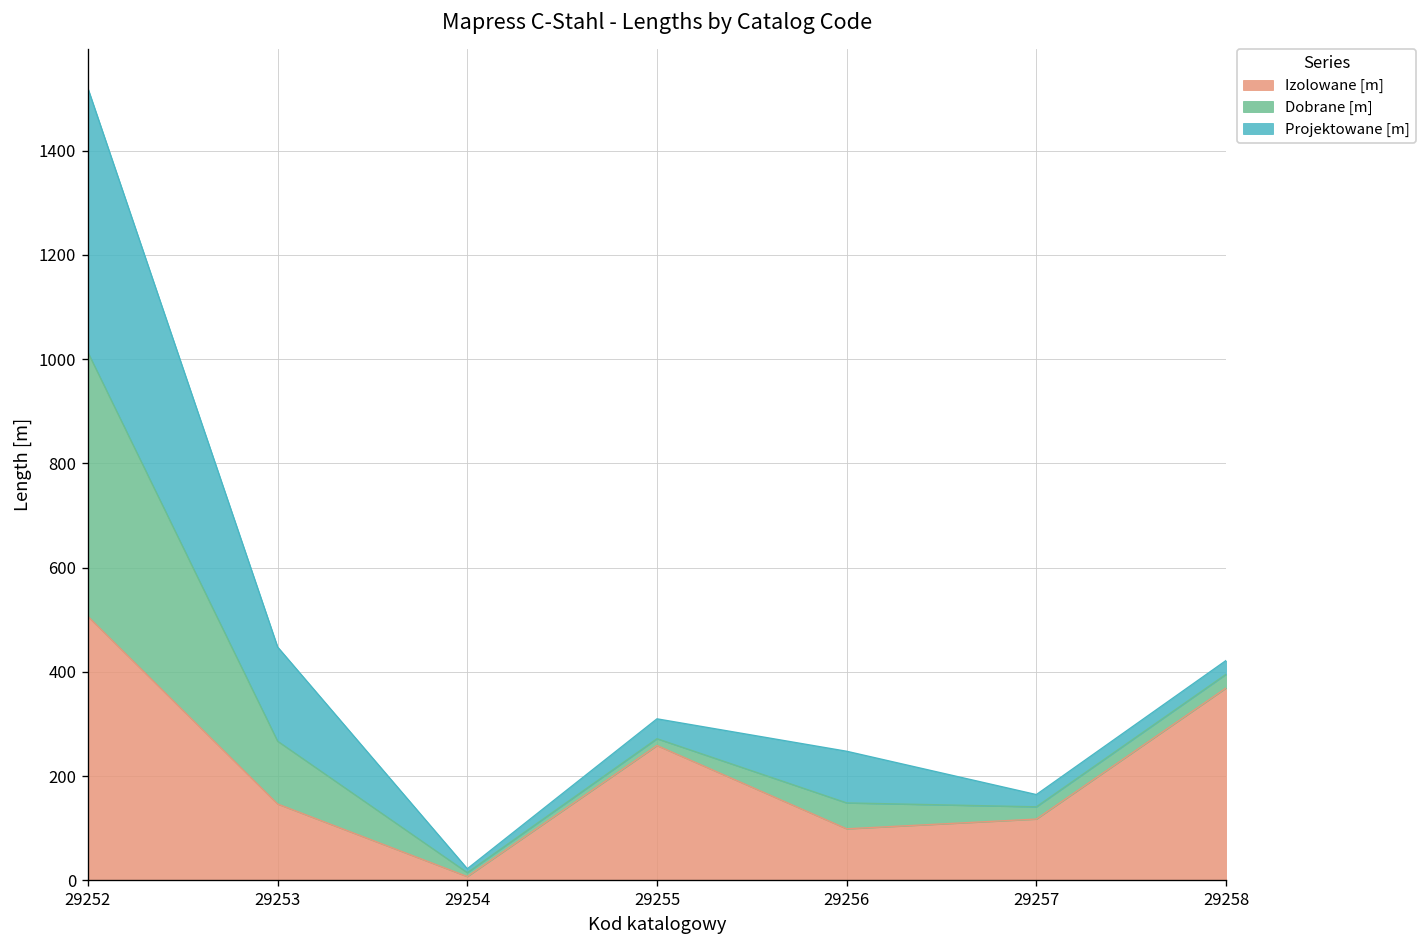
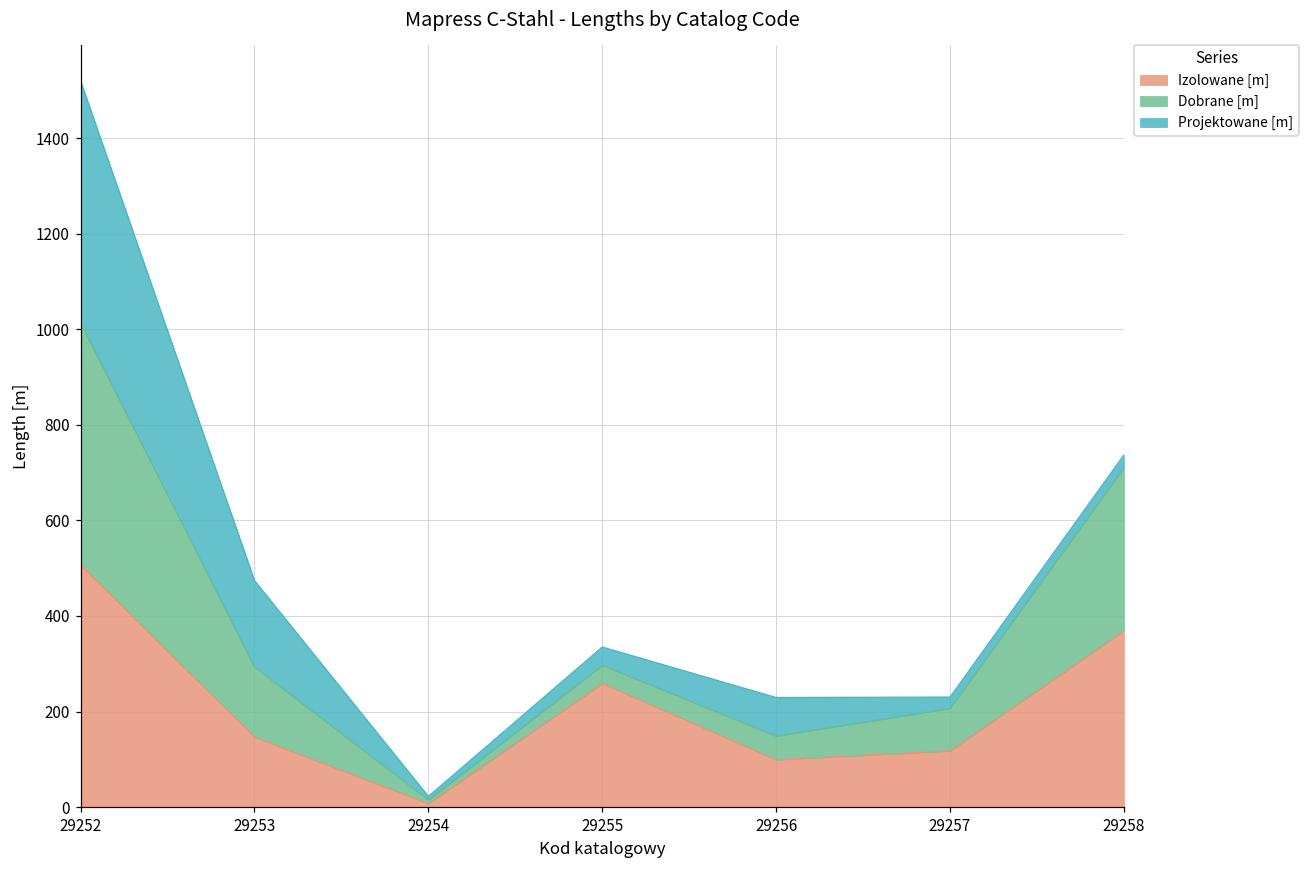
  {
    "Izolowane [m]": {
      "29252": 510,
      "29253": 150,
      "29254": 10,
      "29255": 260,
      "29256": 100,
      "29257": 120,
      "29258": 370
    },
    "Dobrane [m]": {
      "29252": 510,
-     "29253": 120,
+     "29253": 150,
      "29254": 10,
-     "29255": 10,
+     "29255": 40,
      "29256": 50,
-     "29257": 20,
-     "29258": 30
+     "29257": 90,
+     "29258": 340
    },
    "Projektowane [m]": {
      "29252": 510,
      "29253": 180,
      "29254": 10,
      "29255": 40,
-     "29256": 100,
+     "29256": 80,
      "29257": 20,
      "29258": 30
    }
  }
